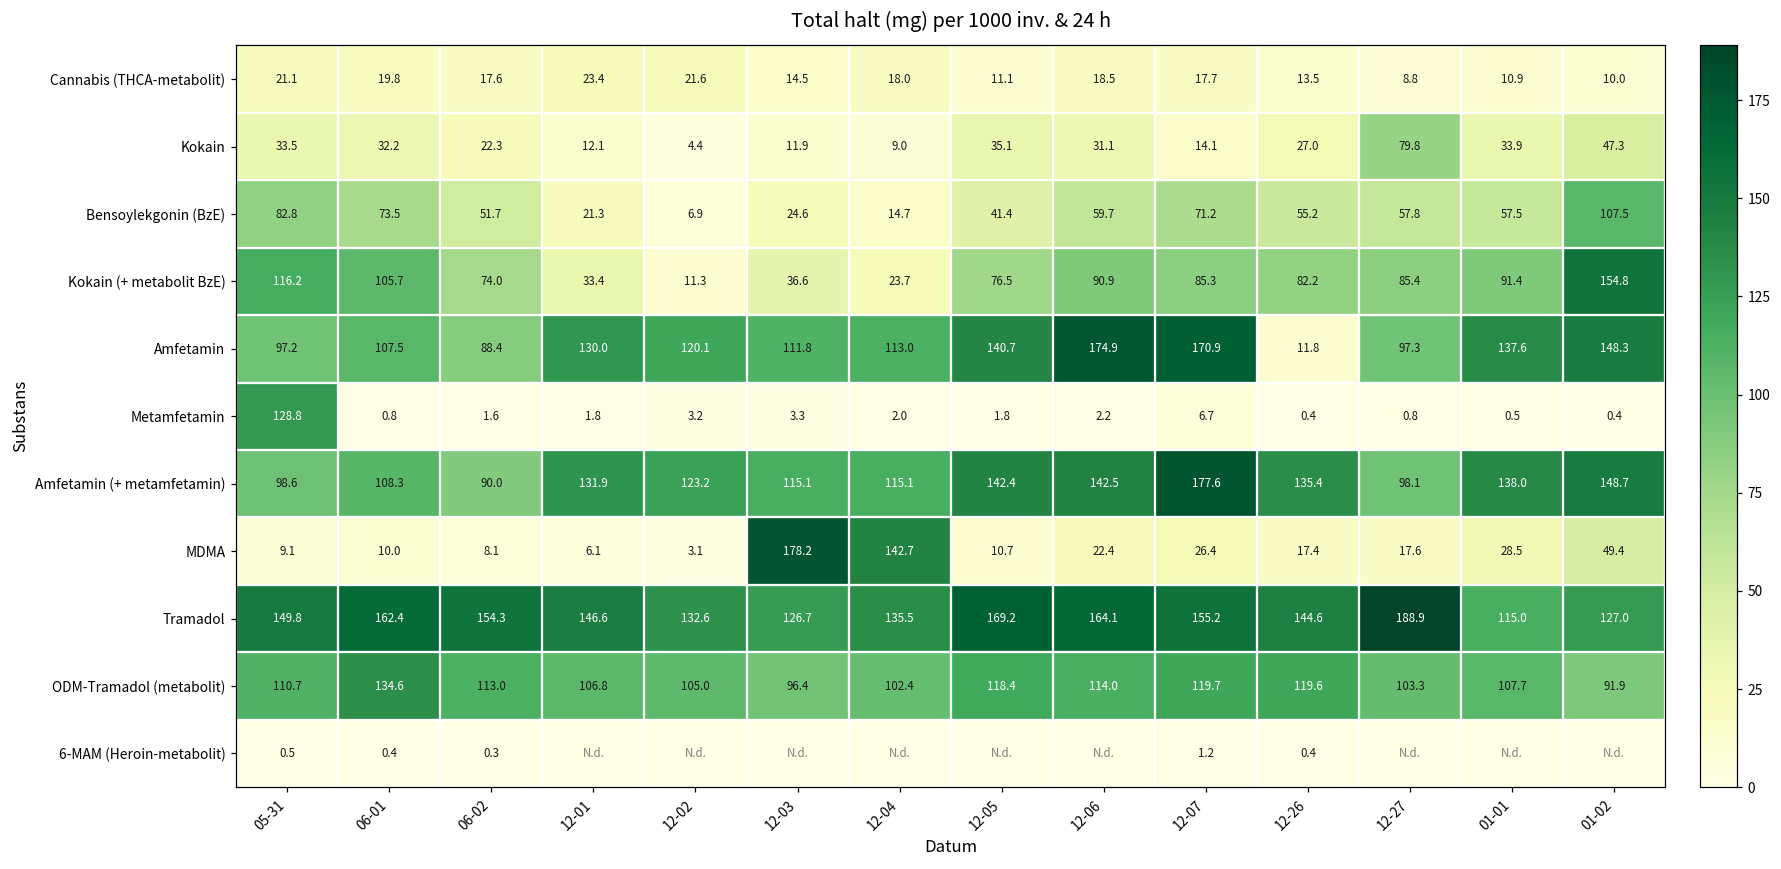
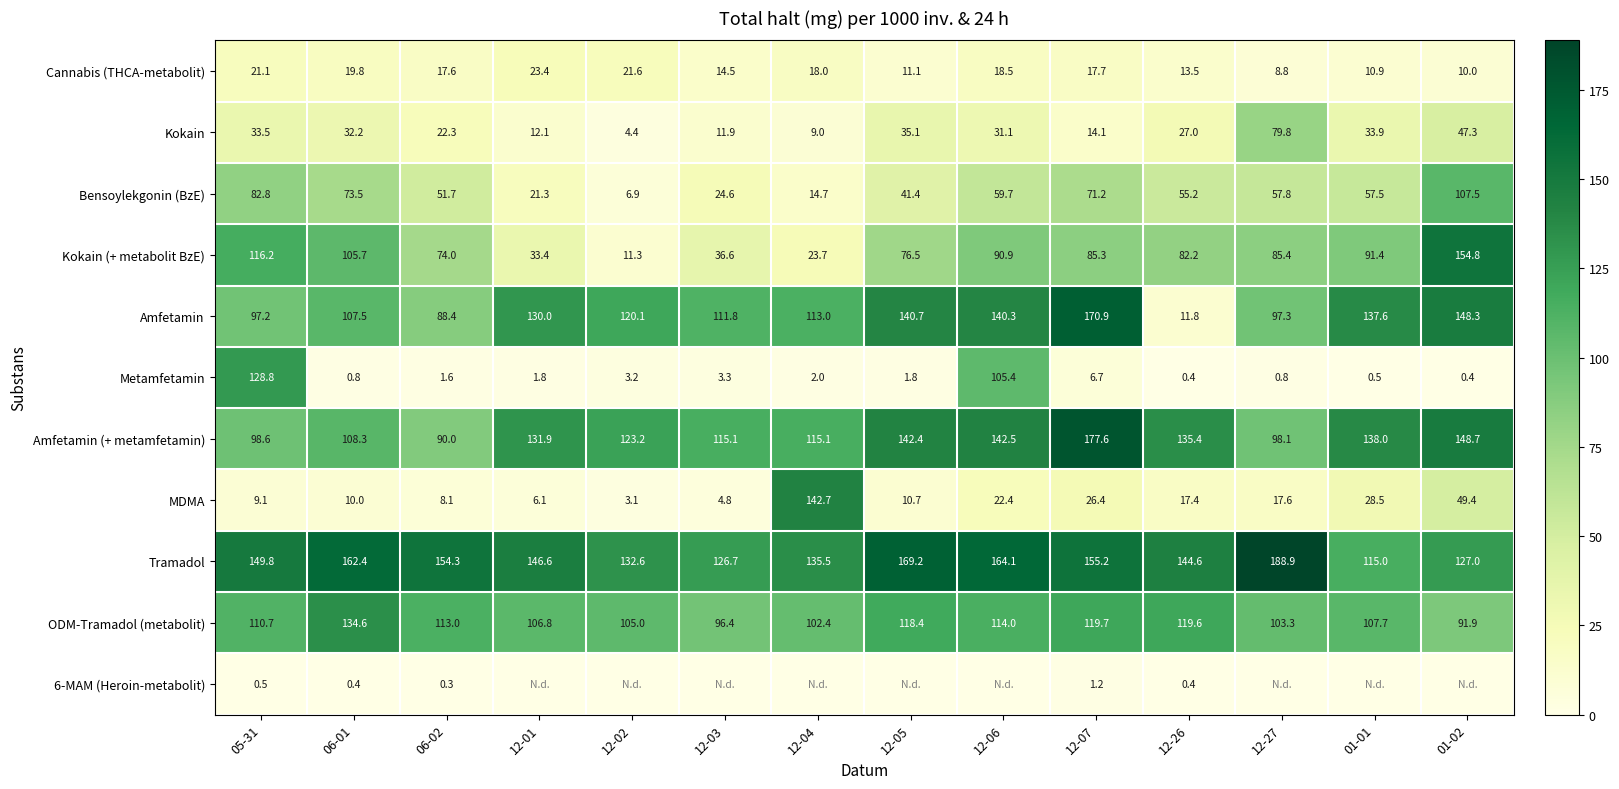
  {
    "Cannabis (THCA-metabolit)": {
      "05-31": 21.1,
      "06-01": 19.8,
      "06-02": 17.6,
      "12-01": 23.4,
      "12-02": 21.6,
      "12-03": 14.5,
      "12-04": 18.0,
      "12-05": 11.1,
      "12-06": 18.5,
      "12-07": 17.7,
      "12-26": 13.5,
      "12-27": 8.8,
      "01-01": 10.9,
      "01-02": 10.0
    },
    "Kokain": {
      "05-31": 33.5,
      "06-01": 32.2,
      "06-02": 22.3,
      "12-01": 12.1,
      "12-02": 4.4,
      "12-03": 11.9,
      "12-04": 9.0,
      "12-05": 35.1,
      "12-06": 31.1,
      "12-07": 14.1,
      "12-26": 27.0,
      "12-27": 79.8,
      "01-01": 33.9,
      "01-02": 47.3
    },
    "Bensoylekgonin (BzE)": {
      "05-31": 82.8,
      "06-01": 73.5,
      "06-02": 51.7,
      "12-01": 21.3,
      "12-02": 6.9,
      "12-03": 24.6,
      "12-04": 14.7,
      "12-05": 41.4,
      "12-06": 59.7,
      "12-07": 71.2,
      "12-26": 55.2,
      "12-27": 57.8,
      "01-01": 57.5,
      "01-02": 107.5
    },
    "Kokain (+ metabolit BzE)": {
      "05-31": 116.2,
      "06-01": 105.7,
      "06-02": 74.0,
      "12-01": 33.4,
      "12-02": 11.3,
      "12-03": 36.6,
      "12-04": 23.7,
      "12-05": 76.5,
      "12-06": 90.9,
      "12-07": 85.3,
      "12-26": 82.2,
      "12-27": 85.4,
      "01-01": 91.4,
      "01-02": 154.8
    },
    "Amfetamin": {
      "05-31": 97.2,
      "06-01": 107.5,
      "06-02": 88.4,
      "12-01": 130.0,
      "12-02": 120.1,
      "12-03": 111.8,
      "12-04": 113.0,
      "12-05": 140.7,
-     "12-06": 174.9,
+     "12-06": 140.3,
      "12-07": 170.9,
      "12-26": 11.8,
      "12-27": 97.3,
      "01-01": 137.6,
      "01-02": 148.3
    },
    "Metamfetamin": {
      "05-31": 128.8,
      "06-01": 0.8,
      "06-02": 1.6,
      "12-01": 1.8,
      "12-02": 3.2,
      "12-03": 3.3,
      "12-04": 2.0,
      "12-05": 1.8,
-     "12-06": 2.2,
+     "12-06": 105.4,
      "12-07": 6.7,
      "12-26": 0.4,
      "12-27": 0.8,
      "01-01": 0.5,
      "01-02": 0.4
    },
    "Amfetamin (+ metamfetamin)": {
      "05-31": 98.6,
      "06-01": 108.3,
      "06-02": 90.0,
      "12-01": 131.9,
      "12-02": 123.2,
      "12-03": 115.1,
      "12-04": 115.1,
      "12-05": 142.4,
      "12-06": 142.5,
      "12-07": 177.6,
      "12-26": 135.4,
      "12-27": 98.1,
      "01-01": 138.0,
      "01-02": 148.7
    },
    "MDMA": {
      "05-31": 9.1,
      "06-01": 10.0,
      "06-02": 8.1,
      "12-01": 6.1,
      "12-02": 3.1,
-     "12-03": 178.2,
+     "12-03": 4.8,
      "12-04": 142.7,
      "12-05": 10.7,
      "12-06": 22.4,
      "12-07": 26.4,
      "12-26": 17.4,
      "12-27": 17.6,
      "01-01": 28.5,
      "01-02": 49.4
    },
    "Tramadol": {
      "05-31": 149.8,
      "06-01": 162.4,
      "06-02": 154.3,
      "12-01": 146.6,
      "12-02": 132.6,
      "12-03": 126.7,
      "12-04": 135.5,
      "12-05": 169.2,
      "12-06": 164.1,
      "12-07": 155.2,
      "12-26": 144.6,
      "12-27": 188.9,
      "01-01": 115.0,
      "01-02": 127.0
    },
    "ODM-Tramadol (metabolit)": {
      "05-31": 110.7,
      "06-01": 134.6,
      "06-02": 113.0,
      "12-01": 106.8,
      "12-02": 105.0,
      "12-03": 96.4,
      "12-04": 102.4,
      "12-05": 118.4,
      "12-06": 114.0,
      "12-07": 119.7,
      "12-26": 119.6,
      "12-27": 103.3,
      "01-01": 107.7,
      "01-02": 91.9
    },
    "6-MAM (Heroin-metabolit)": {
      "05-31": 0.5,
      "06-01": 0.4,
      "06-02": 0.3,
      "12-07": 1.2,
      "12-26": 0.4
    }
  }
